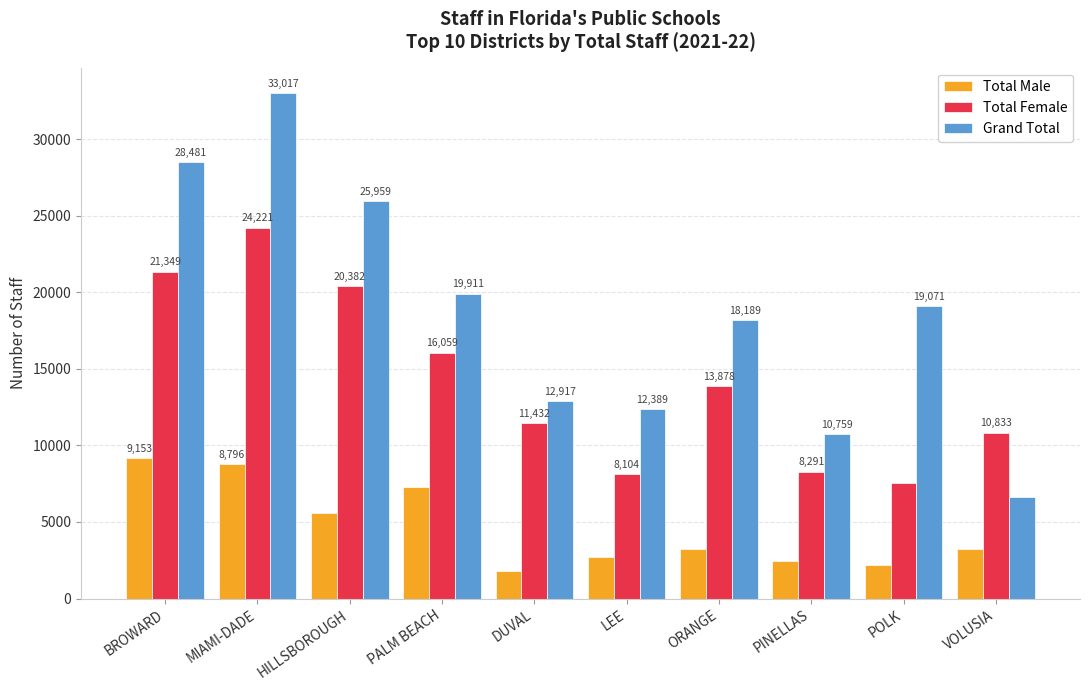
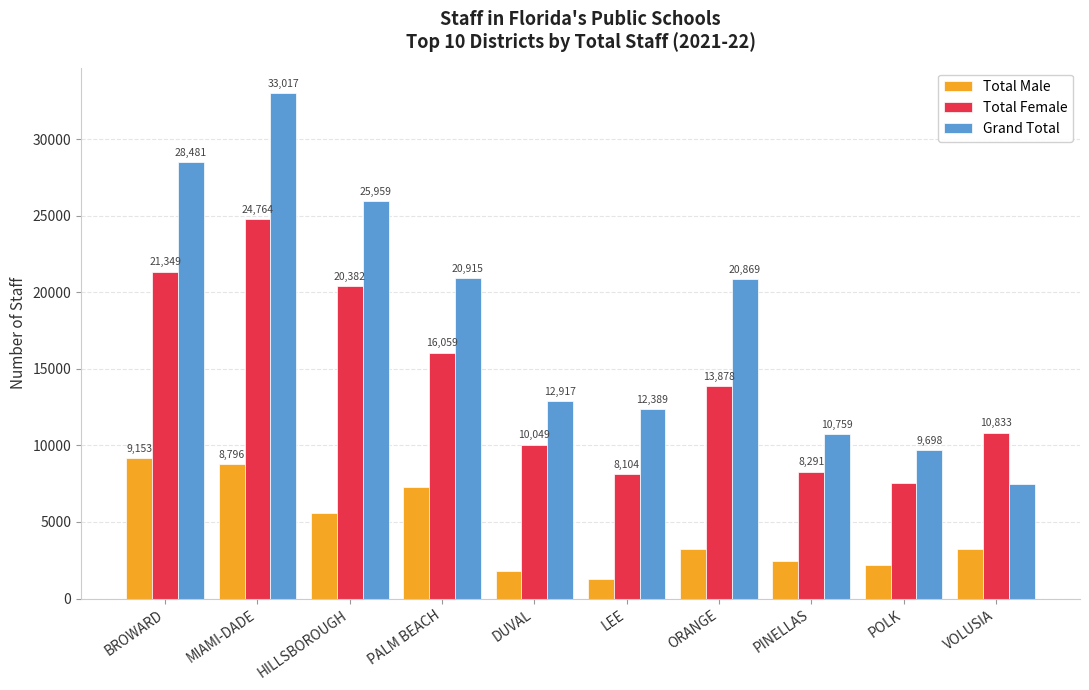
  {
    "Total Male": {
      "HILLSBOROUGH": "5600",
      "PALM BEACH": "7300",
      "DUVAL": "1800",
-     "LEE": "2700",
+     "LEE": "1300",
      "ORANGE": "3300",
      "PINELLAS": "2500",
      "POLK": "2200",
      "VOLUSIA": "3300"
    },
    "Total Female": {
      "BROWARD": "21,349",
-     "MIAMI-DADE": "24,221",
+     "MIAMI-DADE": "24,764",
      "HILLSBOROUGH": "20,382",
      "PALM BEACH": "16,059",
-     "DUVAL": "11,432",
+     "DUVAL": "10,049",
      "LEE": "8,104",
      "ORANGE": "13,878",
      "PINELLAS": "8,291",
      "VOLUSIA": "10,833"
    },
    "Grand Total": {
      "BROWARD": "28,481",
      "MIAMI-DADE": "33,017",
      "HILLSBOROUGH": "25,959",
-     "PALM BEACH": "19,911",
+     "PALM BEACH": "20,915",
      "DUVAL": "12,917",
      "LEE": "12,389",
-     "ORANGE": "18,189",
+     "ORANGE": "20,869",
      "PINELLAS": "10,759",
-     "POLK": "19,071",
-     "VOLUSIA": "6700"
+     "POLK": "9,698",
+     "VOLUSIA": "7500"
    }
  }
